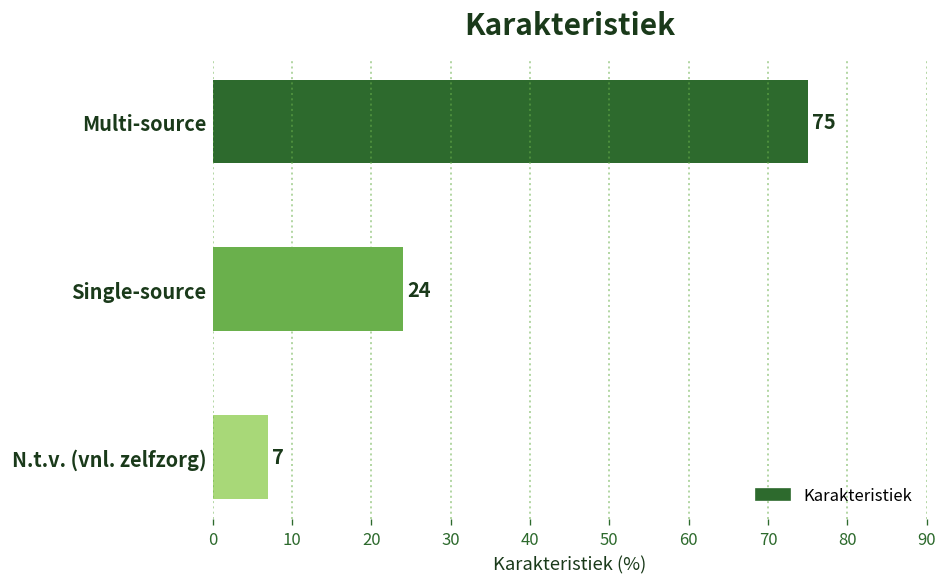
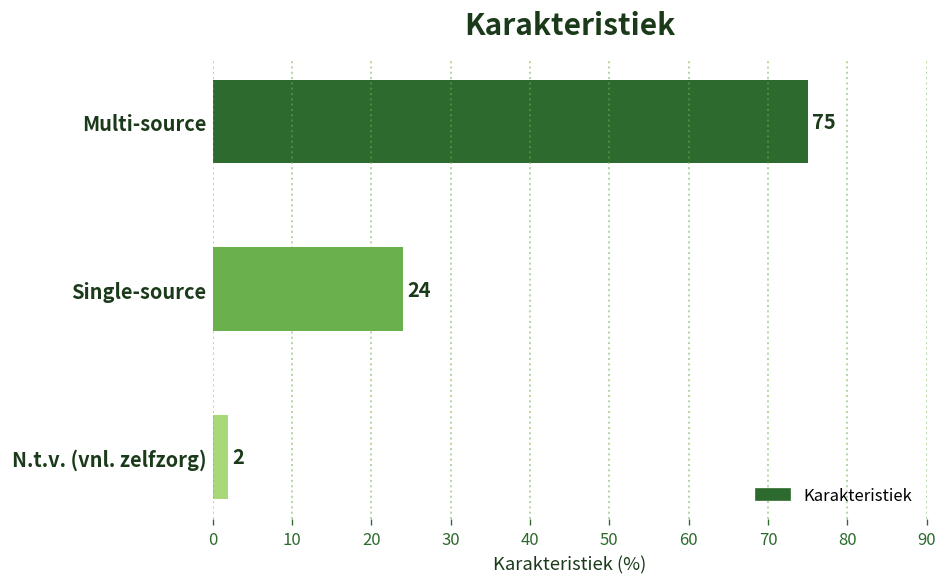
  {
    "Multi-source": 75,
    "Single-source": 24,
-   "N.t.v. (vnl. zelfzorg)": 7
+   "N.t.v. (vnl. zelfzorg)": 2
  }
